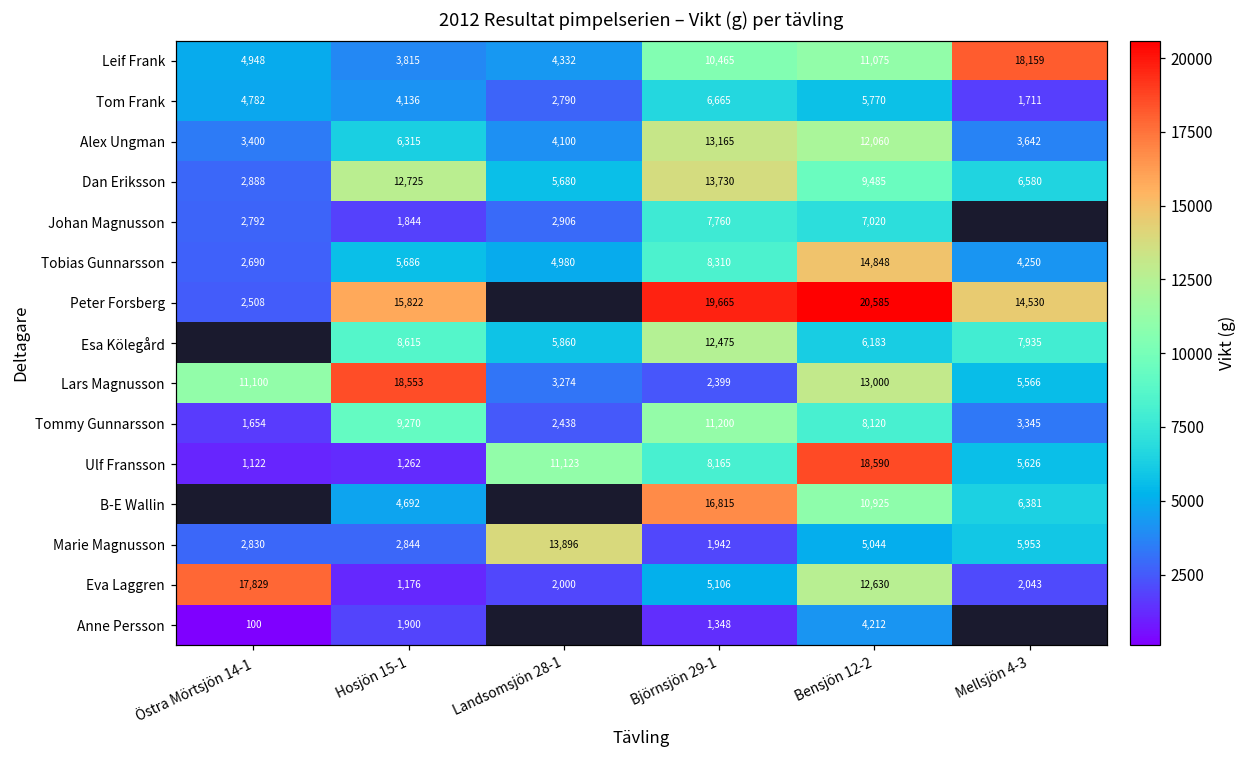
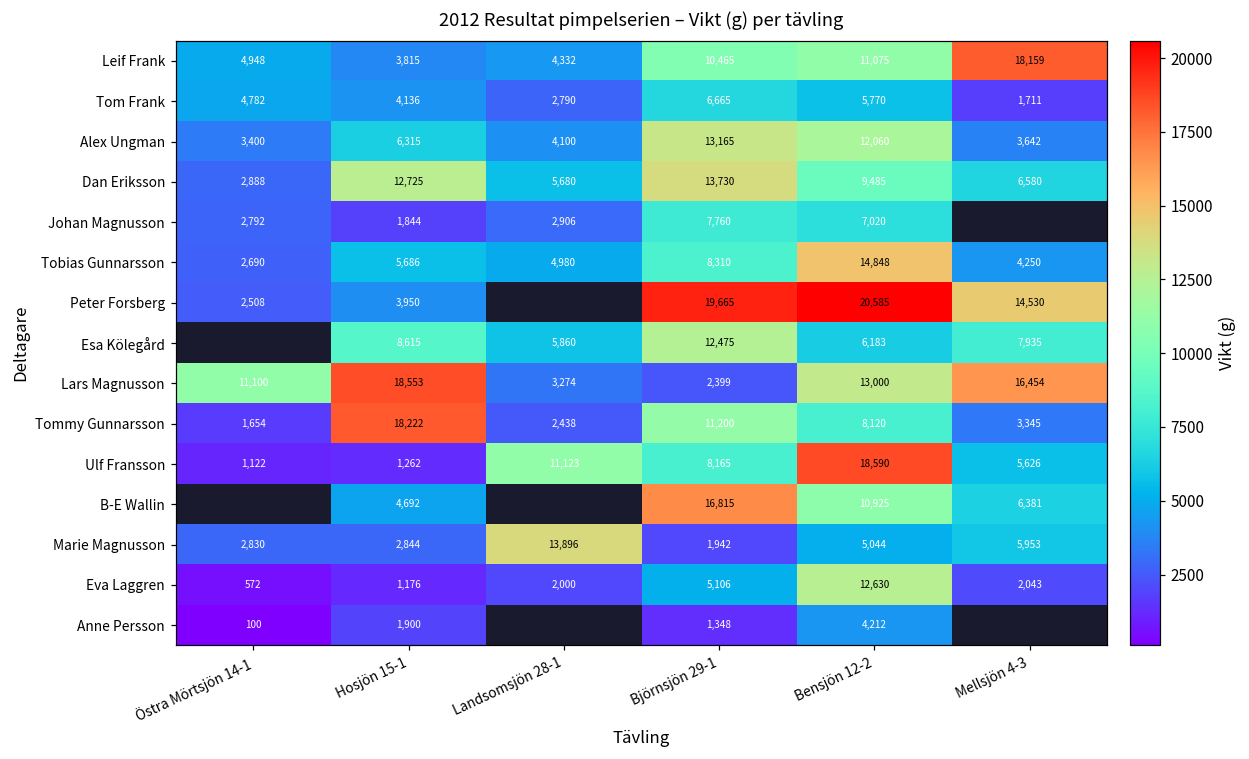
  {
    "Leif Frank": {
      "Östra Mörtsjön 14-1": "4,948",
      "Hosjön 15-1": "3,815",
      "Landsomsjön 28-1": "4,332",
      "Björnsjön 29-1": "10,465",
      "Bensjön 12-2": "11,075",
      "Mellsjön 4-3": "18,159"
    },
    "Tom Frank": {
      "Östra Mörtsjön 14-1": "4,782",
      "Hosjön 15-1": "4,136",
      "Landsomsjön 28-1": "2,790",
      "Björnsjön 29-1": "6,665",
      "Bensjön 12-2": "5,770",
      "Mellsjön 4-3": "1,711"
    },
    "Alex Ungman": {
      "Östra Mörtsjön 14-1": "3,400",
      "Hosjön 15-1": "6,315",
      "Landsomsjön 28-1": "4,100",
      "Björnsjön 29-1": "13,165",
      "Bensjön 12-2": "12,060",
      "Mellsjön 4-3": "3,642"
    },
    "Dan Eriksson": {
      "Östra Mörtsjön 14-1": "2,888",
      "Hosjön 15-1": "12,725",
      "Landsomsjön 28-1": "5,680",
      "Björnsjön 29-1": "13,730",
      "Bensjön 12-2": "9,485",
      "Mellsjön 4-3": "6,580"
    },
    "Johan Magnusson": {
      "Östra Mörtsjön 14-1": "2,792",
      "Hosjön 15-1": "1,844",
      "Landsomsjön 28-1": "2,906",
      "Björnsjön 29-1": "7,760",
      "Bensjön 12-2": "7,020"
    },
    "Tobias Gunnarsson": {
      "Östra Mörtsjön 14-1": "2,690",
      "Hosjön 15-1": "5,686",
      "Landsomsjön 28-1": "4,980",
      "Björnsjön 29-1": "8,310",
      "Bensjön 12-2": "14,848",
      "Mellsjön 4-3": "4,250"
    },
    "Peter Forsberg": {
      "Östra Mörtsjön 14-1": "2,508",
-     "Hosjön 15-1": "15,822",
+     "Hosjön 15-1": "3,950",
      "Björnsjön 29-1": "19,665",
      "Bensjön 12-2": "20,585",
      "Mellsjön 4-3": "14,530"
    },
    "Esa Kölegård": {
      "Hosjön 15-1": "8,615",
      "Landsomsjön 28-1": "5,860",
      "Björnsjön 29-1": "12,475",
      "Bensjön 12-2": "6,183",
      "Mellsjön 4-3": "7,935"
    },
    "Lars Magnusson": {
      "Östra Mörtsjön 14-1": "11,100",
      "Hosjön 15-1": "18,553",
      "Landsomsjön 28-1": "3,274",
      "Björnsjön 29-1": "2,399",
      "Bensjön 12-2": "13,000",
-     "Mellsjön 4-3": "5,566"
+     "Mellsjön 4-3": "16,454"
    },
    "Tommy Gunnarsson": {
      "Östra Mörtsjön 14-1": "1,654",
-     "Hosjön 15-1": "9,270",
+     "Hosjön 15-1": "18,222",
      "Landsomsjön 28-1": "2,438",
      "Björnsjön 29-1": "11,200",
      "Bensjön 12-2": "8,120",
      "Mellsjön 4-3": "3,345"
    },
    "Ulf Fransson": {
      "Östra Mörtsjön 14-1": "1,122",
      "Hosjön 15-1": "1,262",
      "Landsomsjön 28-1": "11,123",
      "Björnsjön 29-1": "8,165",
      "Bensjön 12-2": "18,590",
      "Mellsjön 4-3": "5,626"
    },
    "B-E Wallin": {
      "Hosjön 15-1": "4,692",
      "Björnsjön 29-1": "16,815",
      "Bensjön 12-2": "10,925",
      "Mellsjön 4-3": "6,381"
    },
    "Marie Magnusson": {
      "Östra Mörtsjön 14-1": "2,830",
      "Hosjön 15-1": "2,844",
      "Landsomsjön 28-1": "13,896",
      "Björnsjön 29-1": "1,942",
      "Bensjön 12-2": "5,044",
      "Mellsjön 4-3": "5,953"
    },
    "Eva Laggren": {
-     "Östra Mörtsjön 14-1": "17,829",
+     "Östra Mörtsjön 14-1": "572",
      "Hosjön 15-1": "1,176",
      "Landsomsjön 28-1": "2,000",
      "Björnsjön 29-1": "5,106",
      "Bensjön 12-2": "12,630",
      "Mellsjön 4-3": "2,043"
    },
    "Anne Persson": {
      "Östra Mörtsjön 14-1": "100",
      "Hosjön 15-1": "1,900",
      "Björnsjön 29-1": "1,348",
      "Bensjön 12-2": "4,212"
    }
  }
